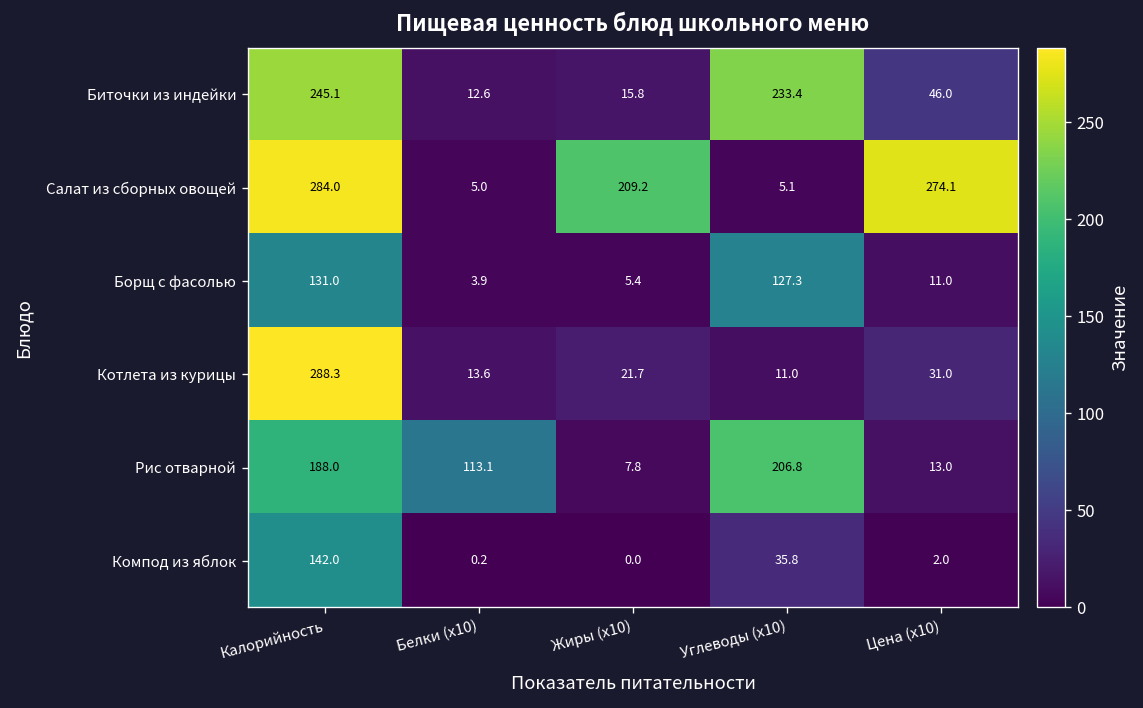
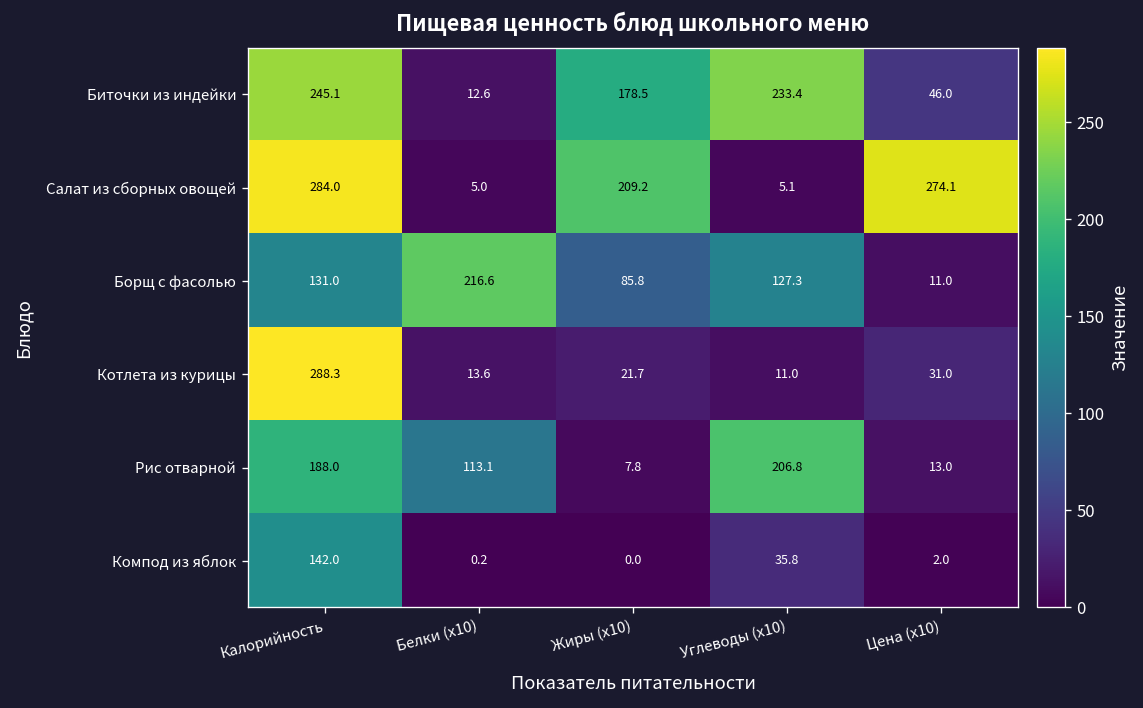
  {
    "Биточки из индейки": {
      "Калорийность": 245.1,
      "Белки (x10)": 12.6,
-     "Жиры (x10)": 15.8,
+     "Жиры (x10)": 178.5,
      "Углеводы (x10)": 233.4,
      "Цена (x10)": 46.0
    },
    "Салат из сборных овощей": {
      "Калорийность": 284.0,
      "Белки (x10)": 5.0,
      "Жиры (x10)": 209.2,
      "Углеводы (x10)": 5.1,
      "Цена (x10)": 274.1
    },
    "Борщ с фасолью": {
      "Калорийность": 131.0,
-     "Белки (x10)": 3.9,
-     "Жиры (x10)": 5.4,
+     "Белки (x10)": 216.6,
+     "Жиры (x10)": 85.8,
      "Углеводы (x10)": 127.3,
      "Цена (x10)": 11.0
    },
    "Котлета из курицы": {
      "Калорийность": 288.3,
      "Белки (x10)": 13.6,
      "Жиры (x10)": 21.7,
      "Углеводы (x10)": 11.0,
      "Цена (x10)": 31.0
    },
    "Рис отварной": {
      "Калорийность": 188.0,
      "Белки (x10)": 113.1,
      "Жиры (x10)": 7.8,
      "Углеводы (x10)": 206.8,
      "Цена (x10)": 13.0
    },
    "Компод из яблок": {
      "Калорийность": 142.0,
      "Белки (x10)": 0.2,
      "Жиры (x10)": 0.0,
      "Углеводы (x10)": 35.8,
      "Цена (x10)": 2.0
    }
  }
